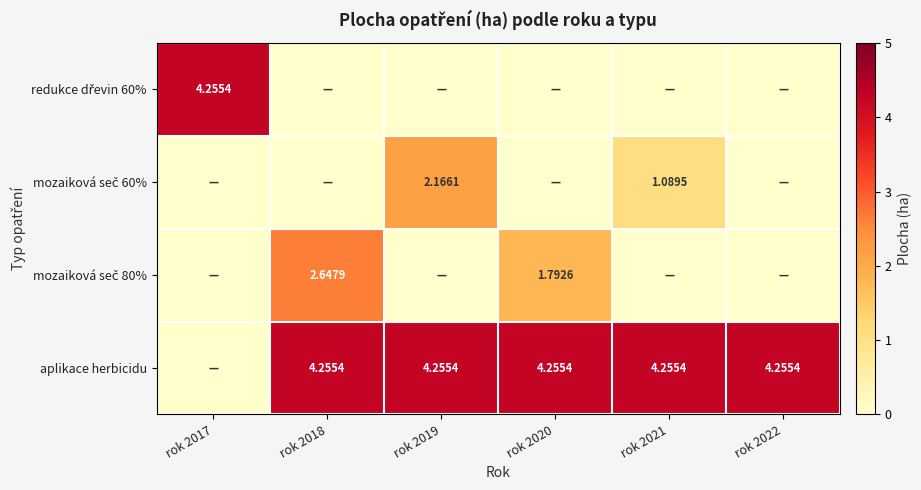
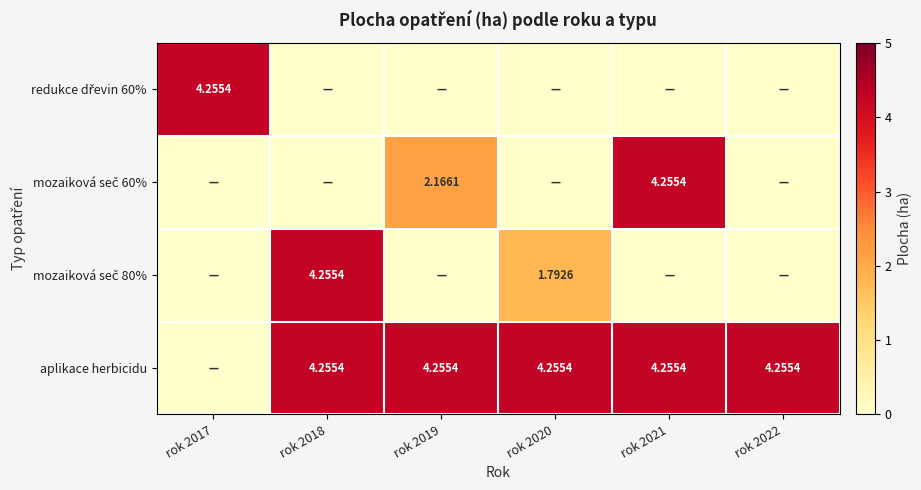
  {
    "redukce dřevin 60%": {
      "rok 2017": 4.2554
    },
    "mozaiková seč 60%": {
      "rok 2019": 2.1661,
-     "rok 2021": 1.0895
+     "rok 2021": 4.2554
    },
    "mozaiková seč 80%": {
-     "rok 2018": 2.6479,
+     "rok 2018": 4.2554,
      "rok 2020": 1.7926
    },
    "aplikace herbicidu": {
      "rok 2018": 4.2554,
      "rok 2019": 4.2554,
      "rok 2020": 4.2554,
      "rok 2021": 4.2554,
      "rok 2022": 4.2554
    }
  }
